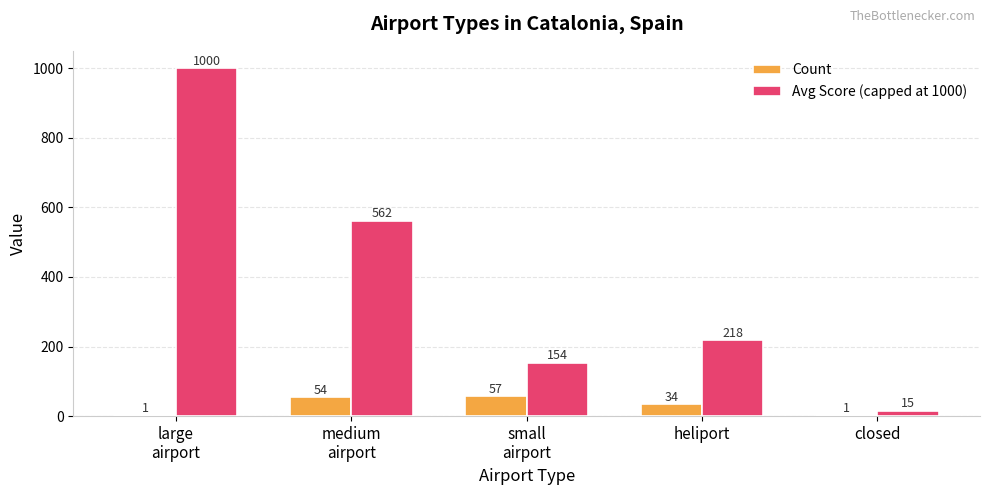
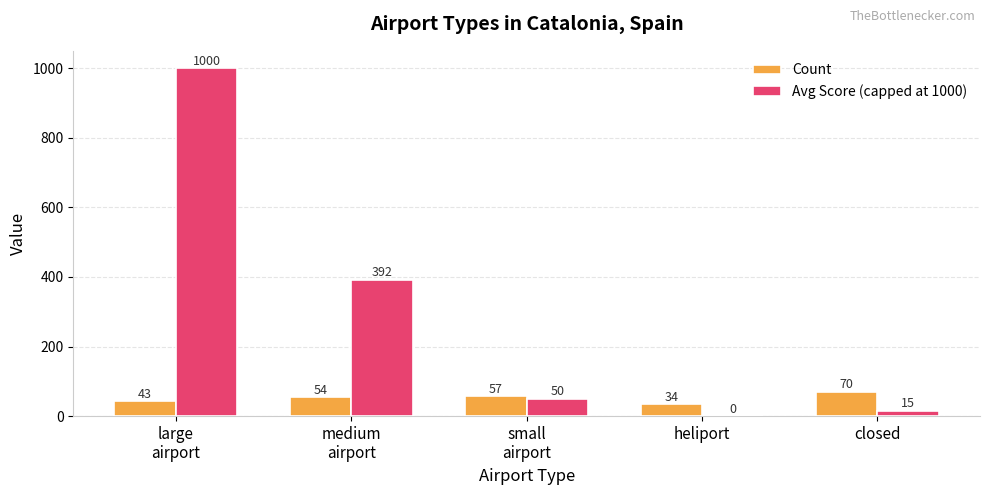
  {
    "Count": {
-     "large airport": 1,
+     "large airport": 43,
      "medium airport": 54,
      "small airport": 57,
      "heliport": 34,
-     "closed": 1
+     "closed": 70
    },
    "Avg Score (capped at 1000)": {
      "large airport": 1000,
-     "medium airport": 562,
-     "small airport": 154,
-     "heliport": 218,
+     "medium airport": 392,
+     "small airport": 50,
+     "heliport": 0,
      "closed": 15
    }
  }
